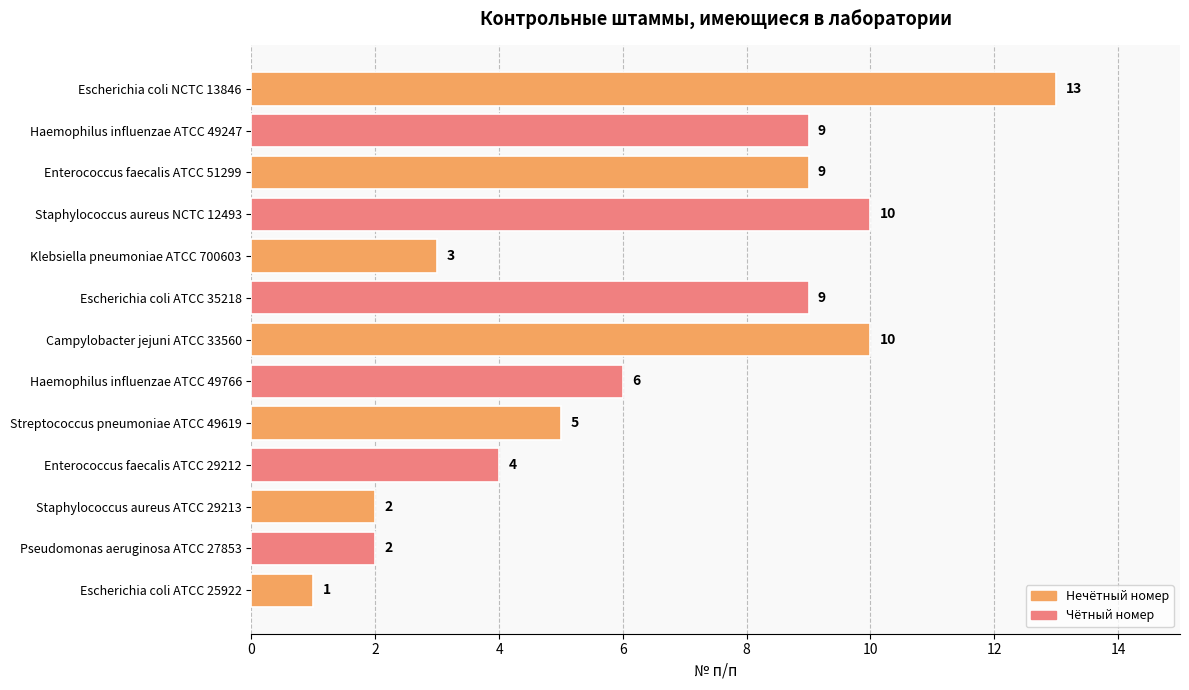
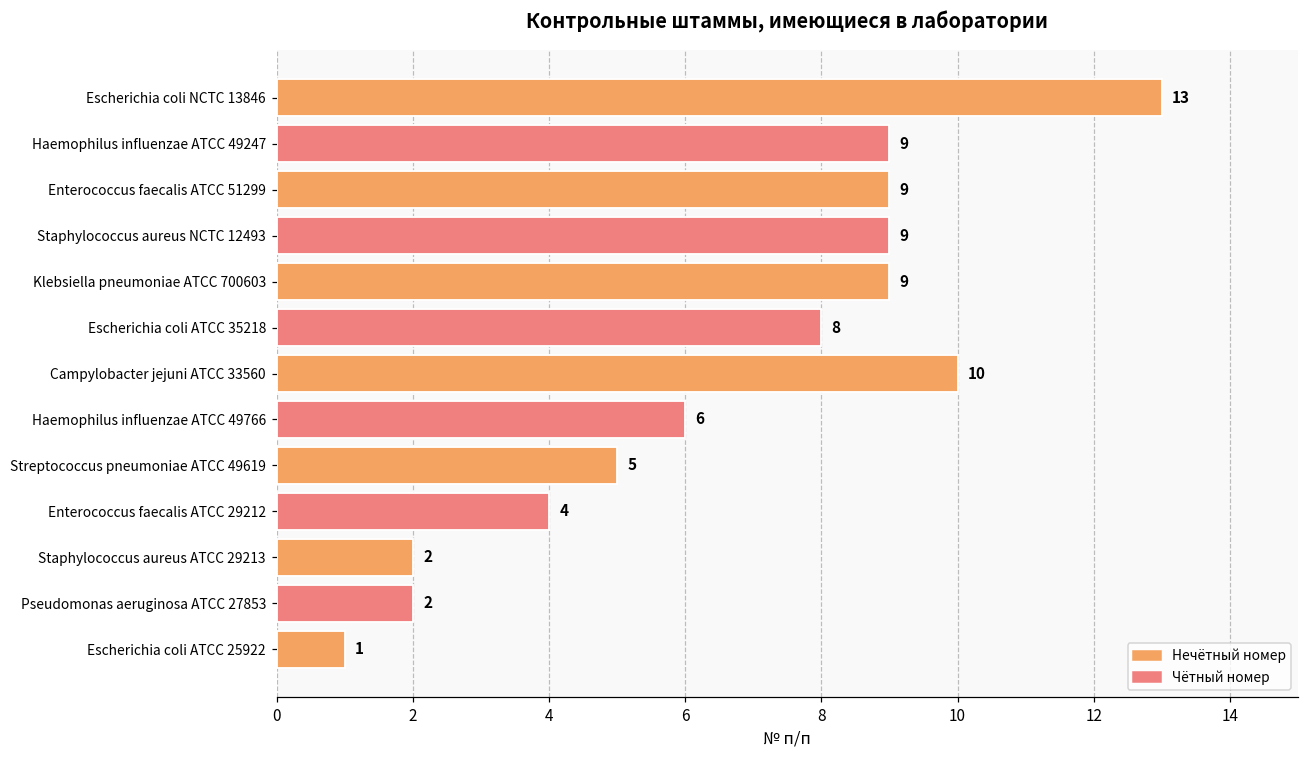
  {
    "Escherichia coli NCTC 13846": 13,
    "Haemophilus influenzae ATCC 49247": 9,
    "Enterococcus faecalis ATCC 51299": 9,
-   "Staphylococcus aureus NCTC 12493": 10,
-   "Klebsiella pneumoniae ATCC 700603": 3,
-   "Escherichia coli ATCC 35218": 9,
+   "Staphylococcus aureus NCTC 12493": 9,
+   "Klebsiella pneumoniae ATCC 700603": 9,
+   "Escherichia coli ATCC 35218": 8,
    "Campylobacter jejuni ATCC 33560": 10,
    "Haemophilus influenzae ATCC 49766": 6,
    "Streptococcus pneumoniae ATCC 49619": 5,
    "Enterococcus faecalis ATCC 29212": 4,
    "Staphylococcus aureus ATCC 29213": 2,
    "Pseudomonas aeruginosa ATCC 27853": 2,
    "Escherichia coli ATCC 25922": 1
  }
